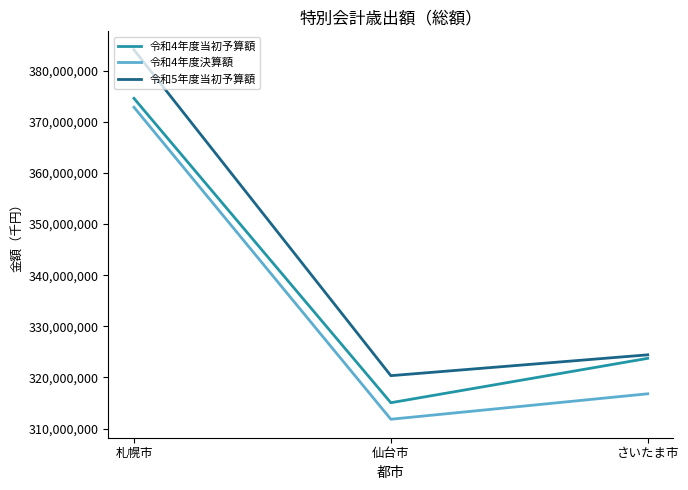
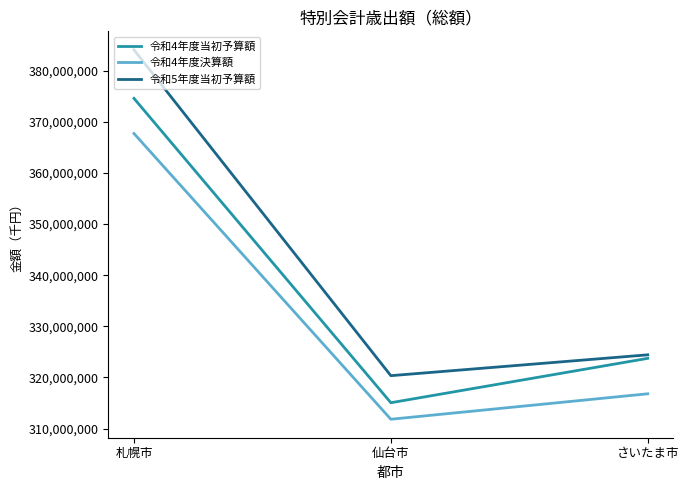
  {
    "令和4年度決算額": {
-     "札幌市": "373,000,000",
+     "札幌市": "368,000,000",
      "仙台市": "312,000,000",
      "さいたま市": "317,000,000"
    }
  }
